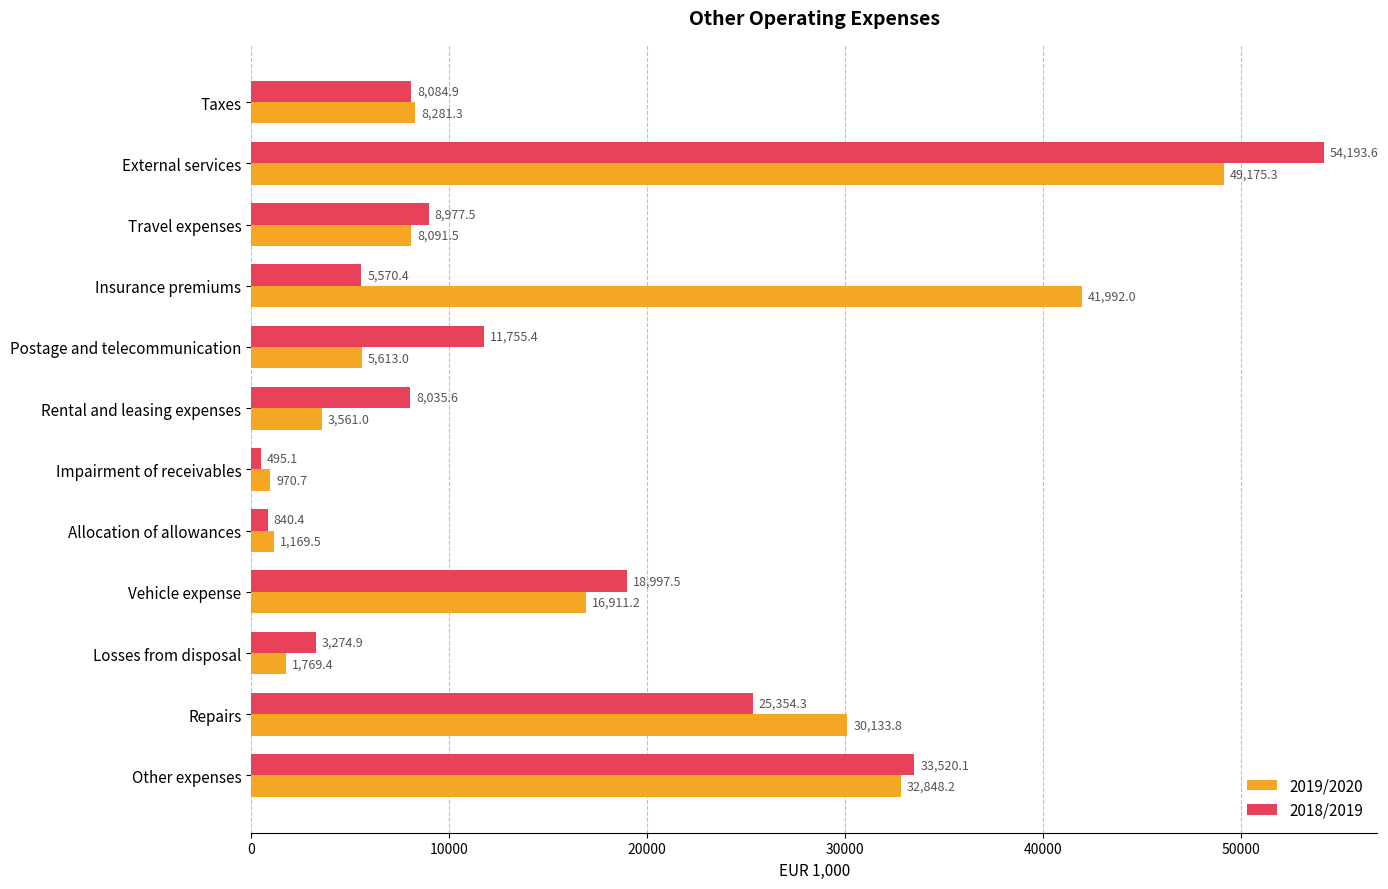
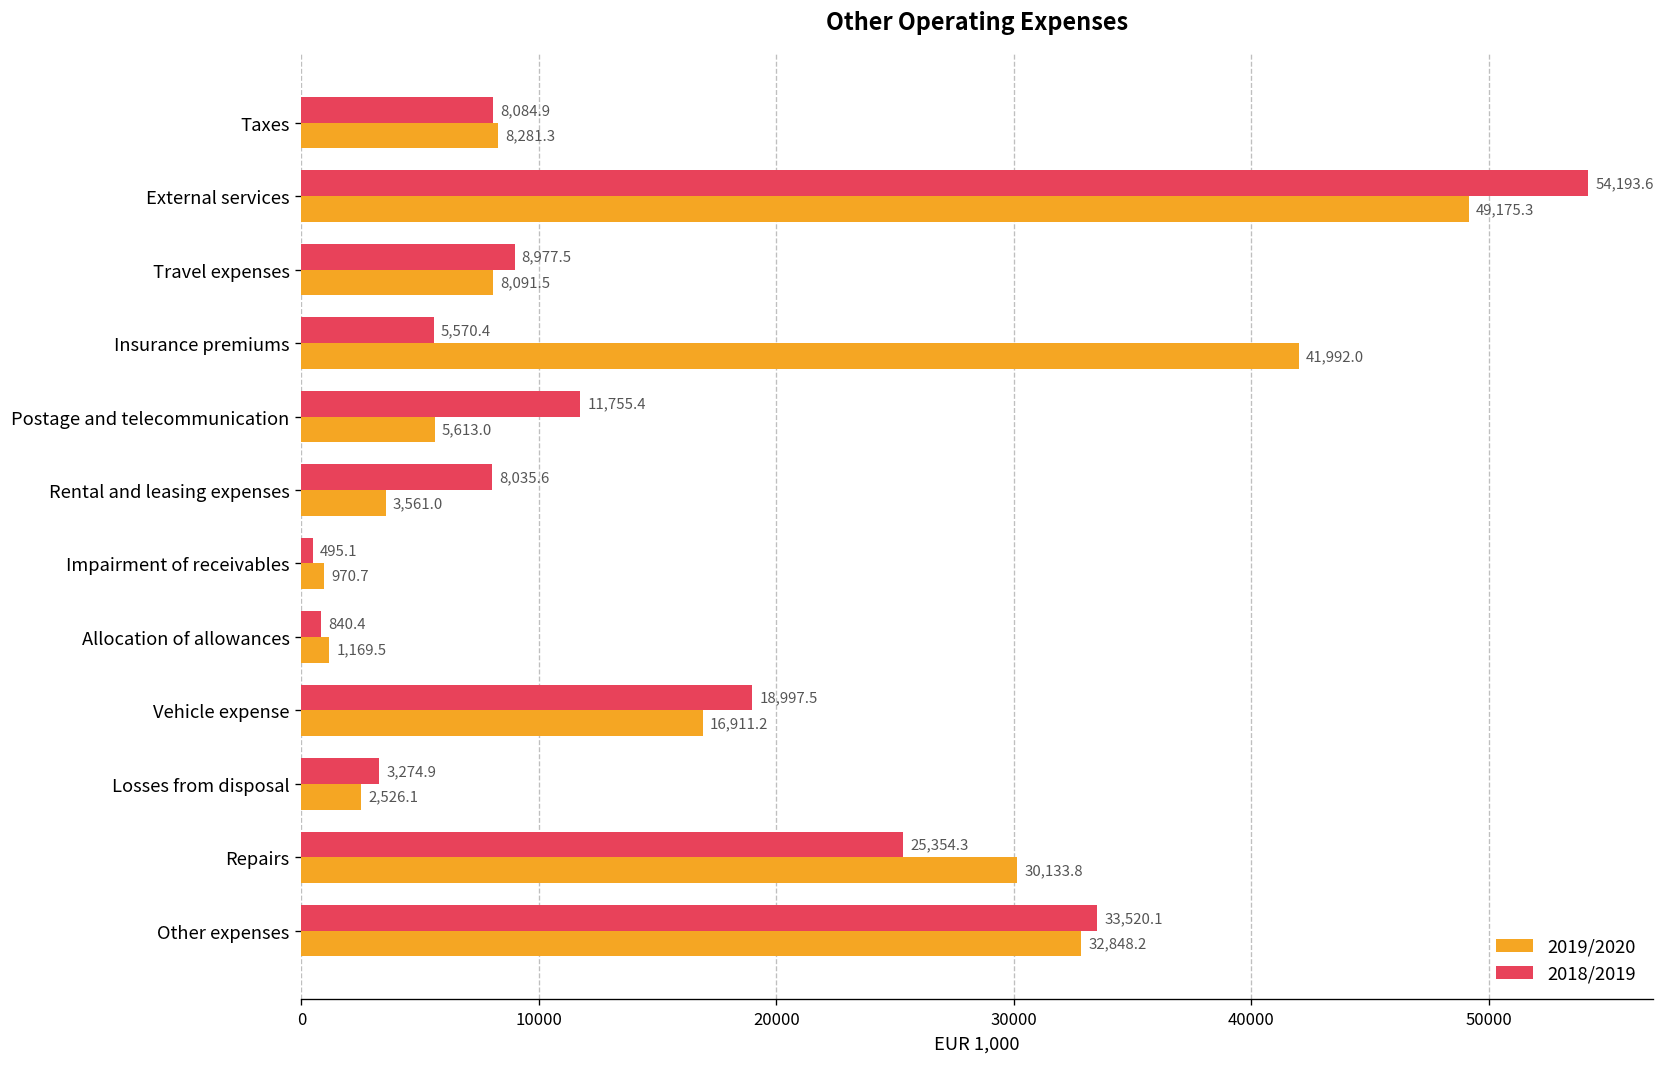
  {
    "2019/2020": {
      "Taxes": "8,281.3",
      "External services": "49,175.3",
      "Travel expenses": "8,091.5",
      "Insurance premiums": "41,992.0",
      "Postage and telecommunication": "5,613.0",
      "Rental and leasing expenses": "3,561.0",
      "Impairment of receivables": "970.7",
      "Allocation of allowances": "1,169.5",
      "Vehicle expense": "16,911.2",
-     "Losses from disposal": "1,769.4",
+     "Losses from disposal": "2,526.1",
      "Repairs": "30,133.8",
      "Other expenses": "32,848.2"
    },
    "2018/2019": {
      "Taxes": "8,084.9",
      "External services": "54,193.6",
      "Travel expenses": "8,977.5",
      "Insurance premiums": "5,570.4",
      "Postage and telecommunication": "11,755.4",
      "Rental and leasing expenses": "8,035.6",
      "Impairment of receivables": "495.1",
      "Allocation of allowances": "840.4",
      "Vehicle expense": "18,997.5",
      "Losses from disposal": "3,274.9",
      "Repairs": "25,354.3",
      "Other expenses": "33,520.1"
    }
  }
